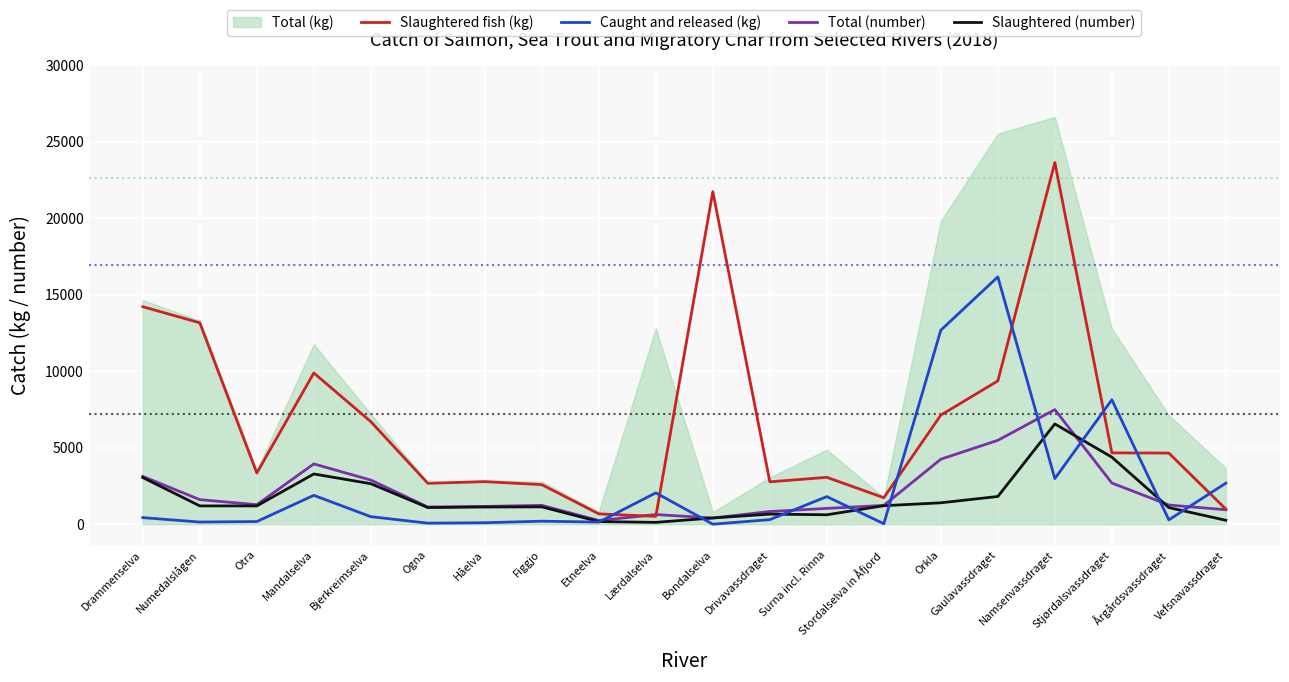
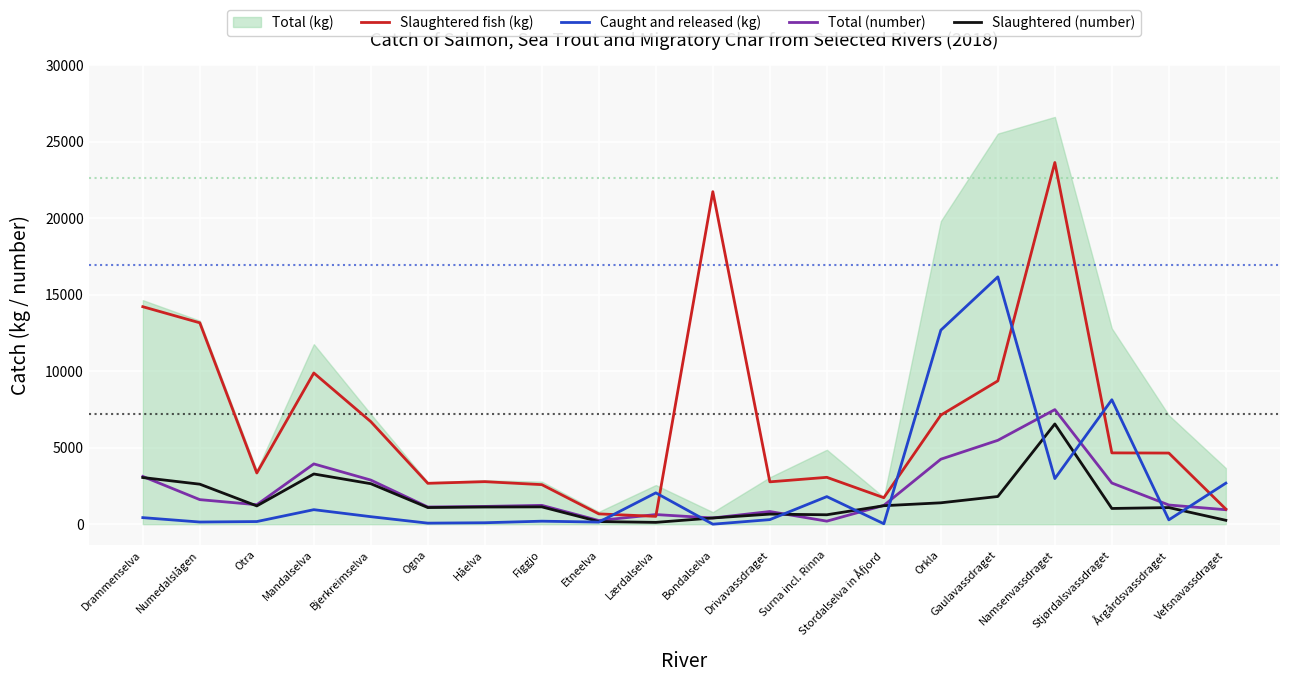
  {
    "Slaughtered fish (kg)": {
      "Drammenselva": 14200,
      "Otra": 3300,
      "Mandalselva": 9900,
      "Bjerkreimselva": 6700,
      "Figgjo": 2600,
      "Bondalselva": 21700,
      "Drivavassdraget": 2800,
      "Surna incl. Rinna": 3100,
      "Orkla": 7100,
      "Gaulavassdraget": 9400,
      "Namsenvassdraget": 23600,
      "Stjørdalsvassdraget": 4700,
      "Årgårdsvassdraget": 4600
    },
    "Total (kg)": {
      "Drammenselva": 14600,
      "Otra": 3500,
      "Mandalselva": 11800,
      "Bjerkreimselva": 7200,
      "Figgjo": 2800,
-     "Lærdalselva": 12800,
+     "Lærdalselva": 2600,
      "Bondalselva": 800,
      "Drivavassdraget": 3100,
      "Surna incl. Rinna": 4900,
      "Orkla": 19800,
      "Gaulavassdraget": 25500,
      "Namsenvassdraget": 26600,
      "Stjørdalsvassdraget": 12800,
      "Årgårdsvassdraget": 7100,
      "Vefsnavassdraget": 3700
    },
    "Caught and released (kg)": {
      "Drammenselva": 400,
      "Numedalslågen": 100,
      "Otra": 200,
-     "Mandalselva": 1900,
+     "Mandalselva": 900,
      "Bjerkreimselva": 500,
      "Ogna": 100,
      "Håelva": 100,
      "Figgjo": 200,
      "Lærdalselva": 2000,
      "Bondalselva": 0,
      "Drivavassdraget": 300,
      "Surna incl. Rinna": 1800,
      "Stordalselva in Åfjord": 0,
      "Orkla": 12700,
      "Gaulavassdraget": 16200,
      "Namsenvassdraget": 3000,
      "Stjørdalsvassdraget": 8100,
      "Årgårdsvassdraget": 300,
      "Vefsnavassdraget": 2700
    },
    "Total (number)": {
      "Numedalslågen": 1600,
      "Mandalselva": 3900,
      "Bjerkreimselva": 2900,
      "Drivavassdraget": 800,
-     "Surna incl. Rinna": 1000,
+     "Surna incl. Rinna": 200,
      "Orkla": 4200,
      "Gaulavassdraget": 5500,
      "Namsenvassdraget": 7500,
      "Stjørdalsvassdraget": 2700
    },
    "Slaughtered (number)": {
-     "Numedalslågen": 1200,
+     "Numedalslågen": 2600,
      "Mandalselva": 3300,
      "Bjerkreimselva": 2600,
      "Lærdalselva": 100,
      "Drivavassdraget": 700,
      "Surna incl. Rinna": 600,
      "Orkla": 1400,
      "Gaulavassdraget": 1800,
      "Namsenvassdraget": 6600,
-     "Stjørdalsvassdraget": 4400,
+     "Stjørdalsvassdraget": 1000,
      "Vefsnavassdraget": 300
    }
  }
